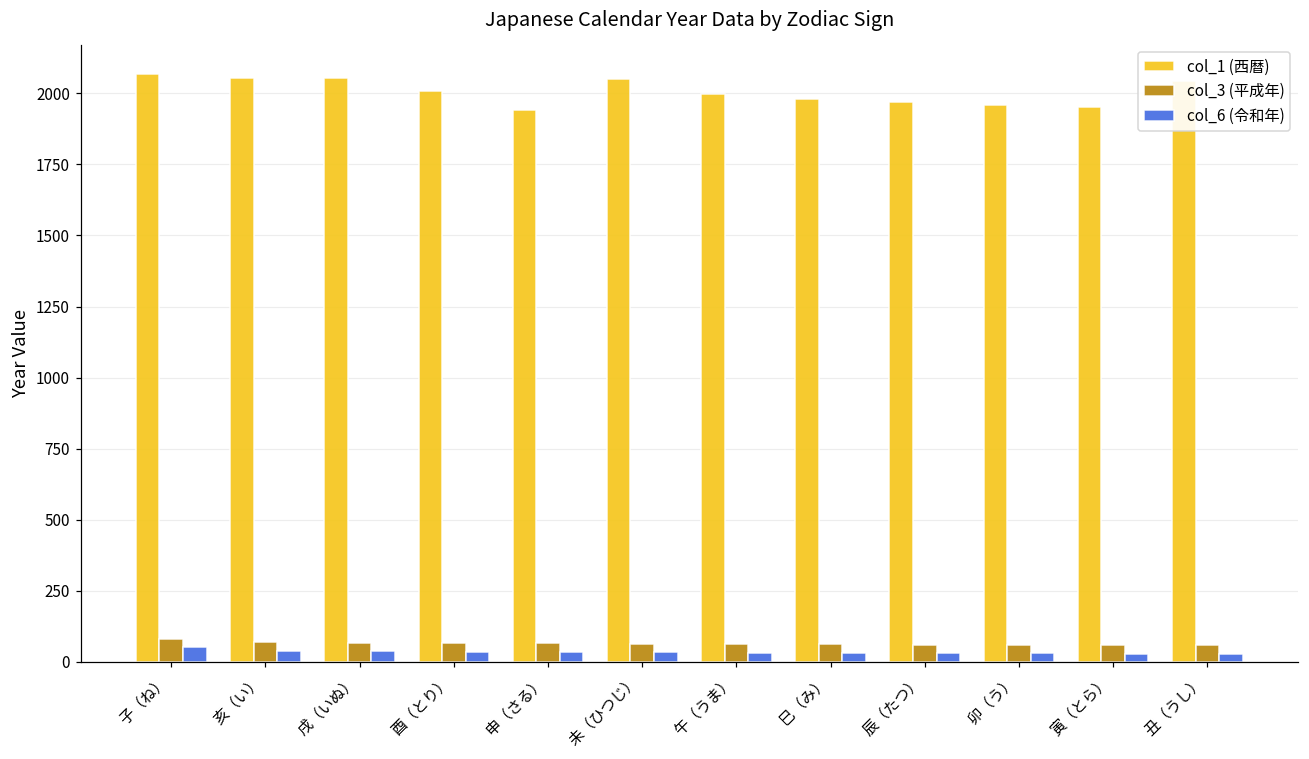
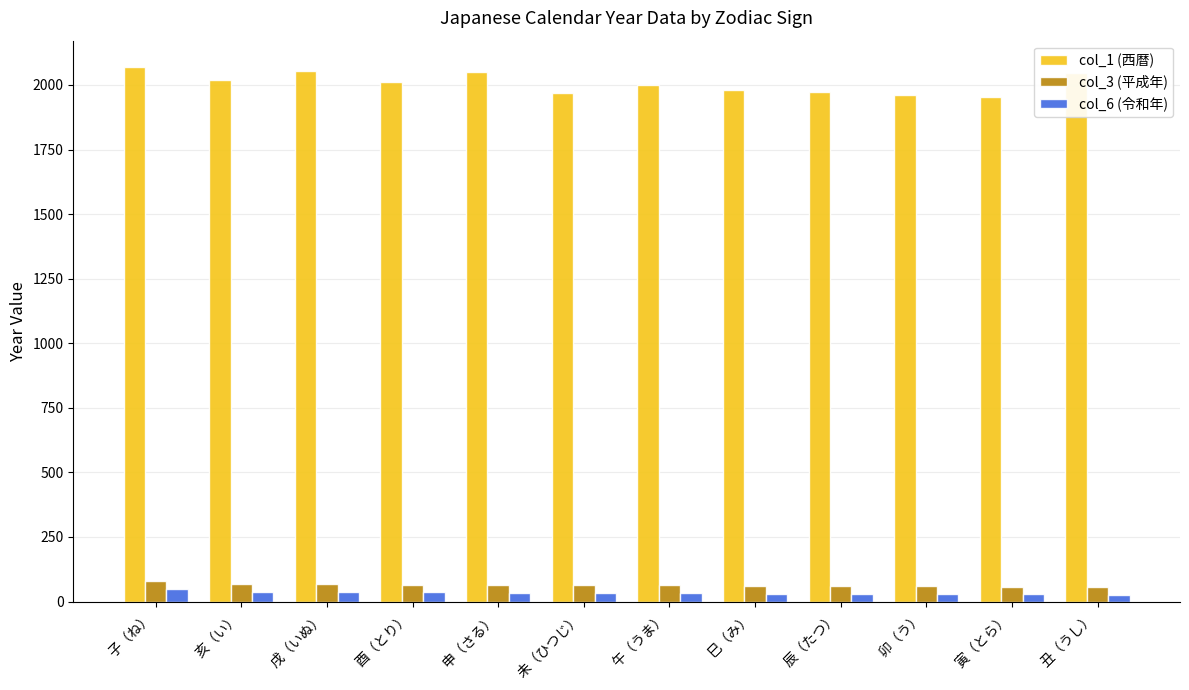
  {
    "col_1 (西暦)": {
      "子（ね）": 2070,
-     "亥（い）": 2060,
+     "亥（い）": 2020,
      "戌（いぬ）": 2050,
      "酉（とり）": 2010,
-     "申（さる）": 1940,
-     "未（ひつじ）": 2050,
+     "申（さる）": 2050,
+     "未（ひつじ）": 1970,
      "午（うま）": 2000,
      "巳（み）": 1980,
      "辰（たつ）": 1970,
      "卯（う）": 1960,
      "寅（とら）": 1950
    },
    "col_3 (平成年)": {
      "子（ね）": 80,
      "亥（い）": 70,
      "戌（いぬ）": 70,
      "酉（とり）": 70,
      "申（さる）": 60,
      "未（ひつじ）": 60,
      "午（うま）": 60,
      "巳（み）": 60,
      "辰（たつ）": 60,
      "卯（う）": 60,
      "寅（とら）": 60,
      "丑（うし）": 60
    },
    "col_6 (令和年)": {
      "子（ね）": 50,
      "亥（い）": 40,
      "戌（いぬ）": 40,
      "酉（とり）": 40,
      "申（さる）": 30,
      "未（ひつじ）": 30,
      "午（うま）": 30,
      "巳（み）": 30,
      "辰（たつ）": 30,
      "卯（う）": 30,
      "寅（とら）": 30,
      "丑（うし）": 30
    }
  }
